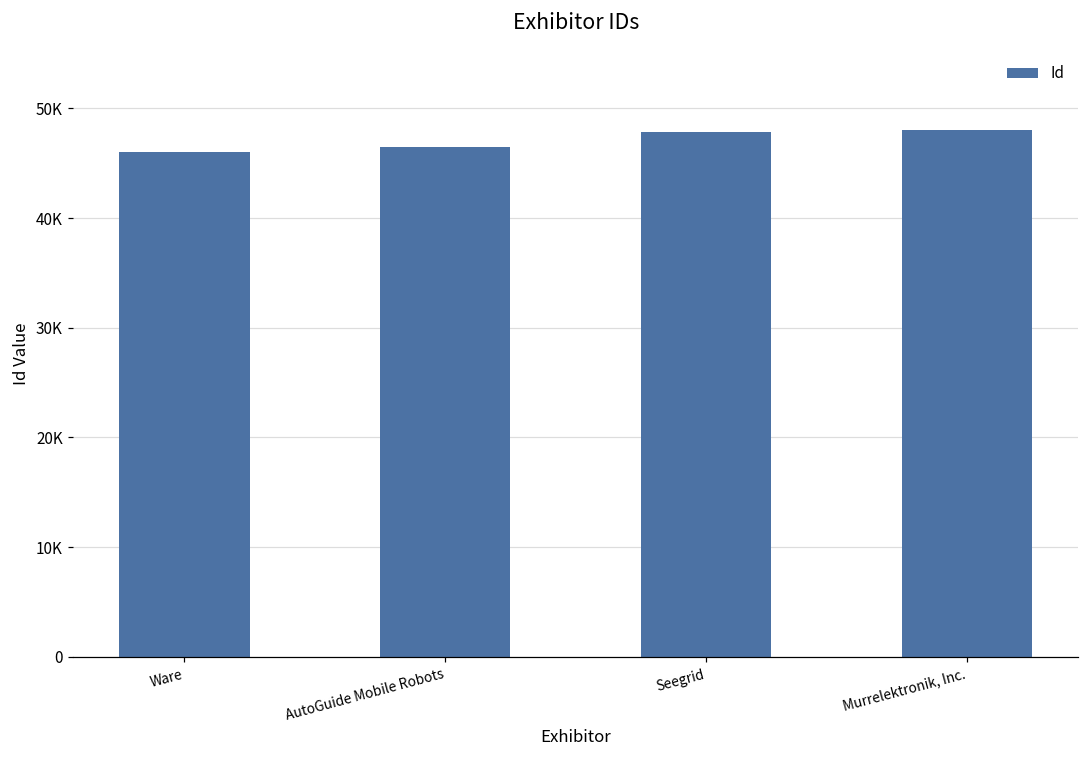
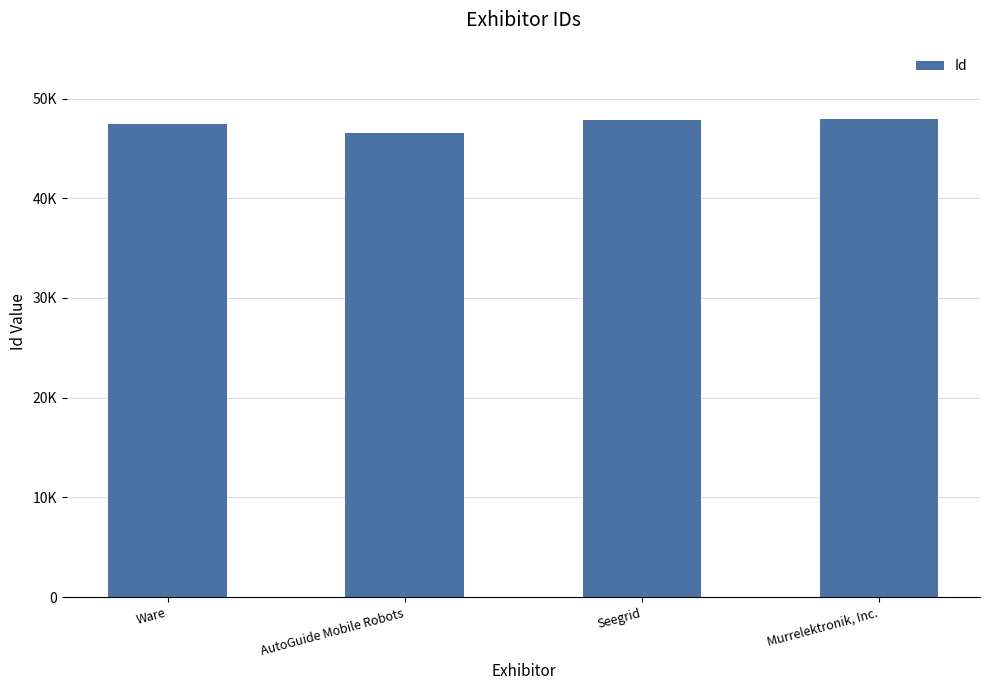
  {
-   "Ware": 46000,
+   "Ware": 47000,
    "AutoGuide Mobile Robots": 47000,
    "Seegrid": 48000,
    "Murrelektronik, Inc.": 48000
  }
